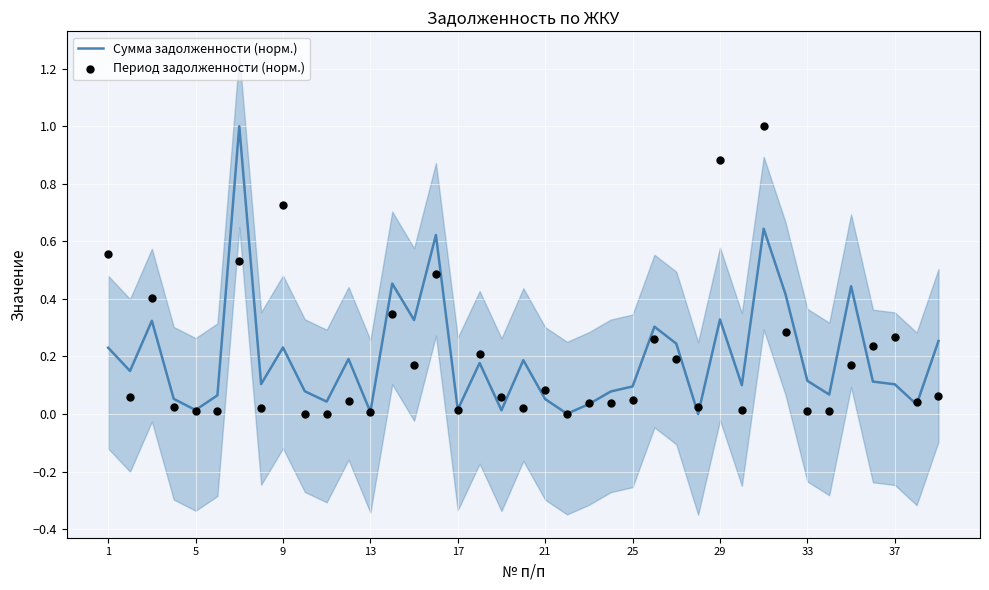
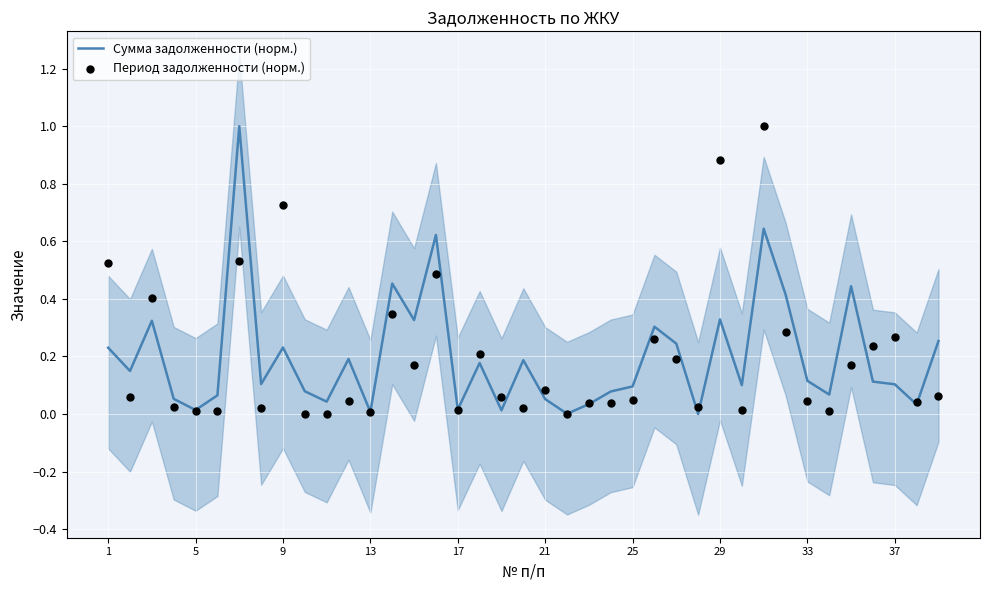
  {
    "Период задолженности (норм.)": {
-     "1": 0.56,
-     "33": 0.01
+     "1": 0.52,
+     "33": 0.04
    }
  }
